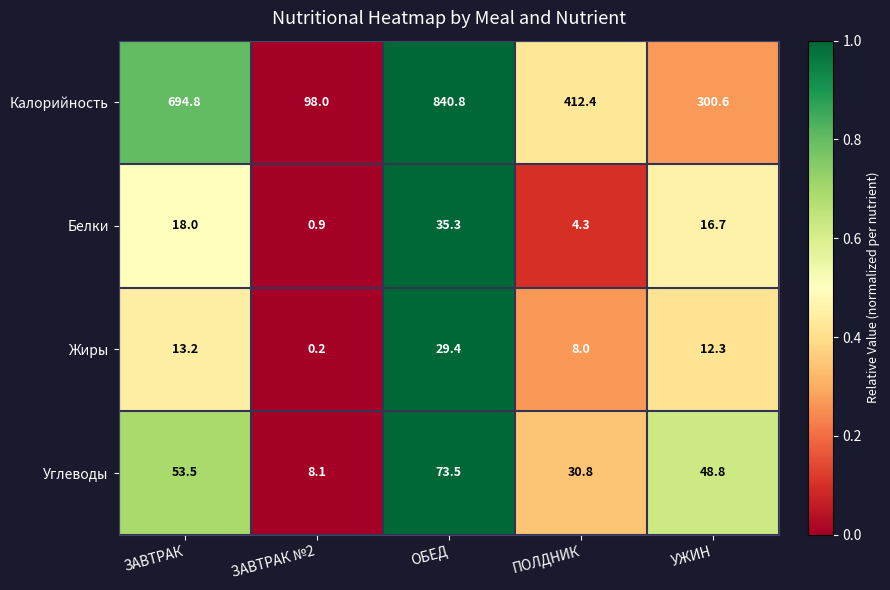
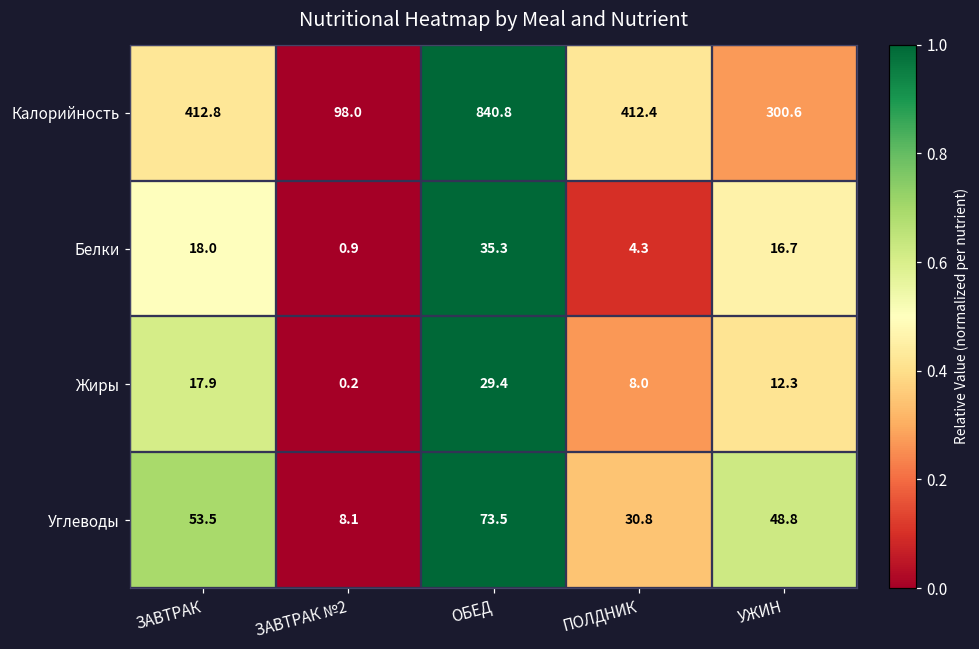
  {
    "Калорийность": {
-     "ЗАВТРАК": 694.8,
+     "ЗАВТРАК": 412.8,
      "ЗАВТРАК №2": 98.0,
      "ОБЕД": 840.8,
      "ПОЛДНИК": 412.4,
      "УЖИН": 300.6
    },
    "Белки": {
      "ЗАВТРАК": 18.0,
      "ЗАВТРАК №2": 0.9,
      "ОБЕД": 35.3,
      "ПОЛДНИК": 4.3,
      "УЖИН": 16.7
    },
    "Жиры": {
-     "ЗАВТРАК": 13.2,
+     "ЗАВТРАК": 17.9,
      "ЗАВТРАК №2": 0.2,
      "ОБЕД": 29.4,
      "ПОЛДНИК": 8.0,
      "УЖИН": 12.3
    },
    "Углеводы": {
      "ЗАВТРАК": 53.5,
      "ЗАВТРАК №2": 8.1,
      "ОБЕД": 73.5,
      "ПОЛДНИК": 30.8,
      "УЖИН": 48.8
    }
  }
